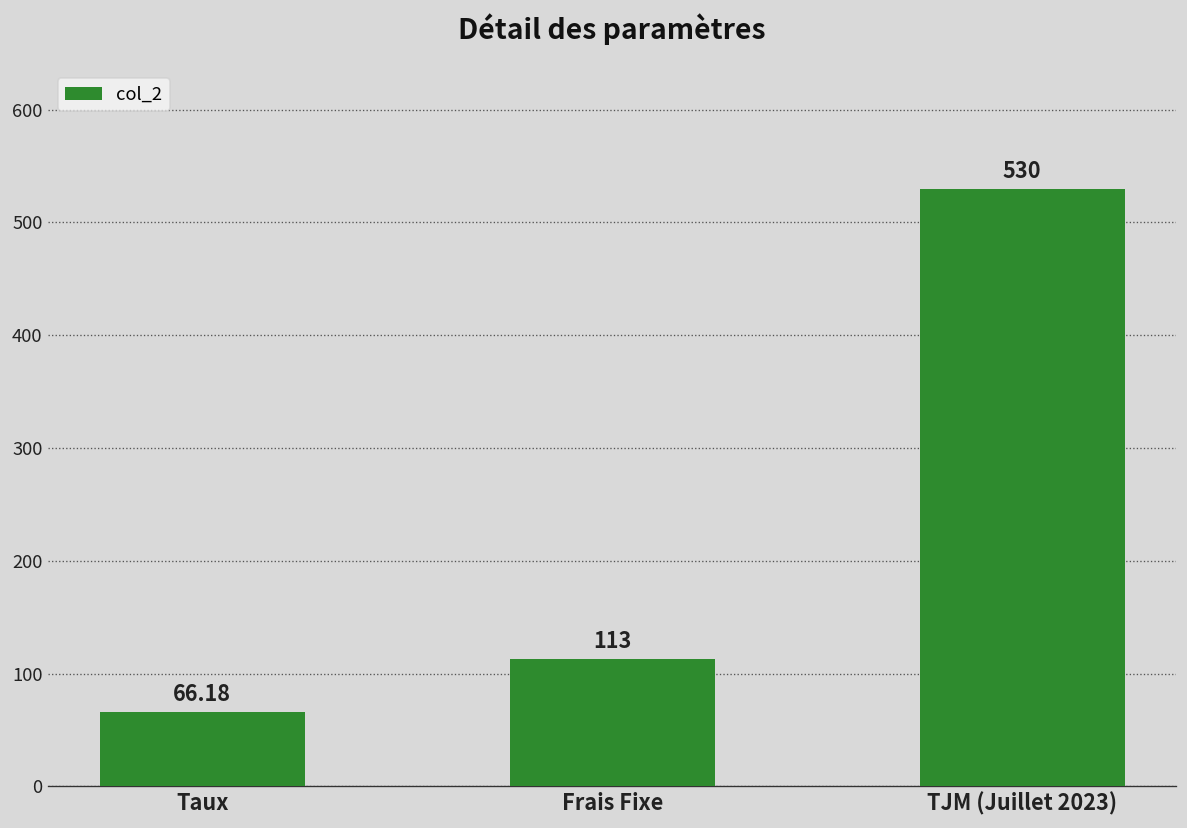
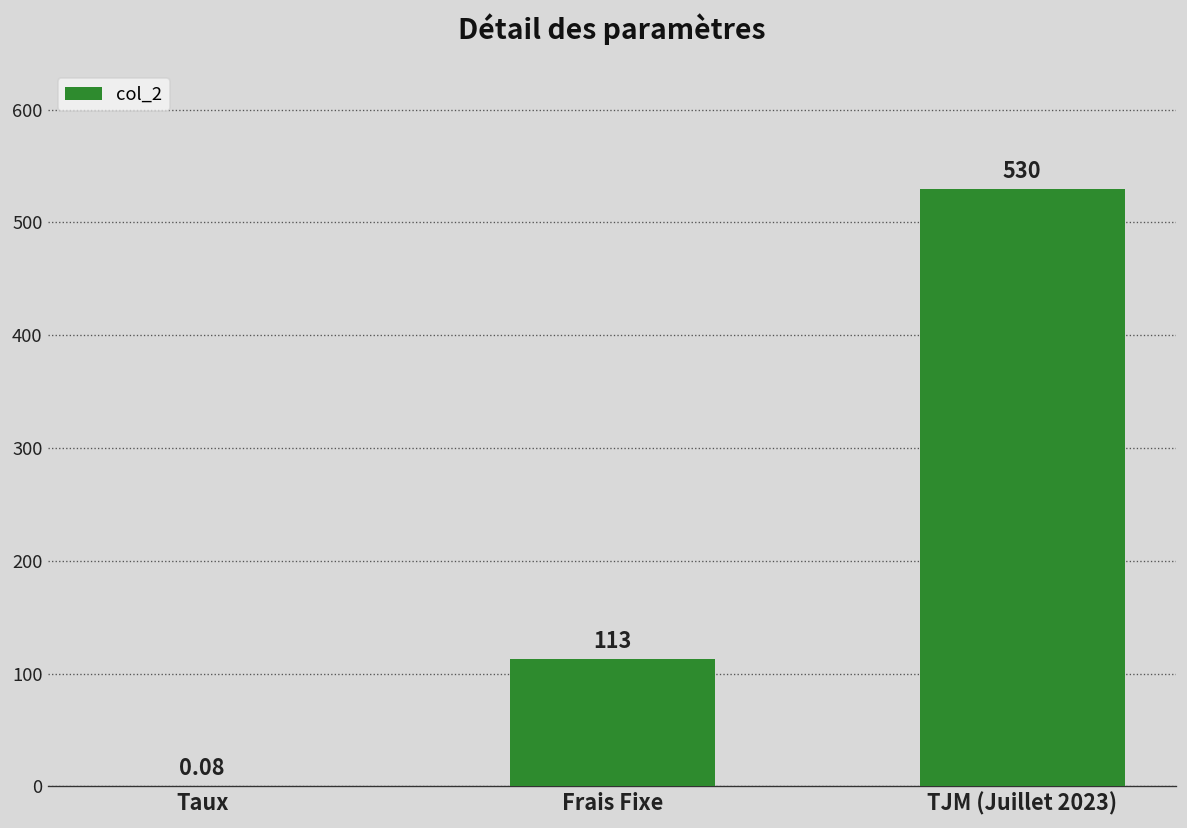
  {
-   "Taux": 66.18,
+   "Taux": 0.08,
    "Frais Fixe": 113,
    "TJM (Juillet 2023)": 530
  }
